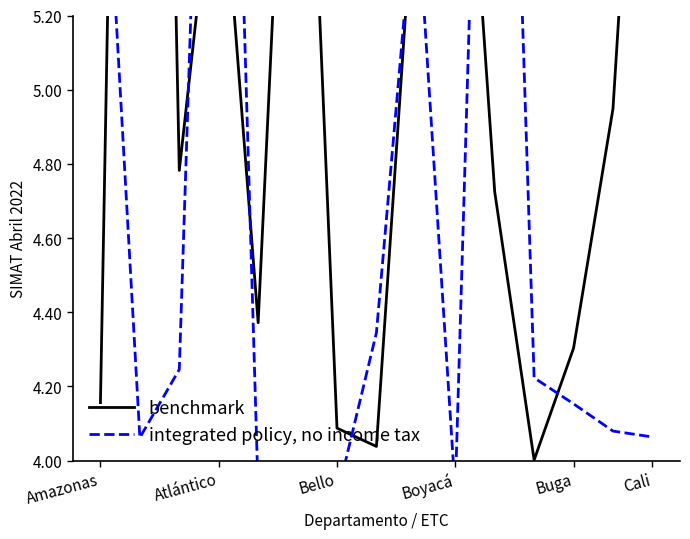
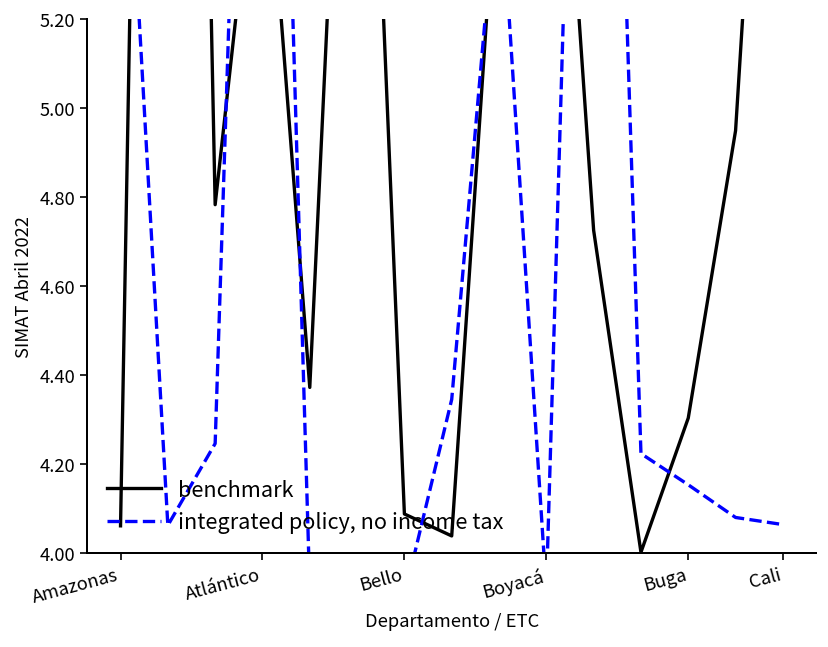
  {
    "benchmark": {
-     "Amazonas": 4.16,
+     "Amazonas": 4.06,
      "Bello": 4.09,
      "Buga": 4.30
    },
    "integrated policy, no income tax": {
      "Buga": 4.15,
      "Cali": 4.06
    }
  }
